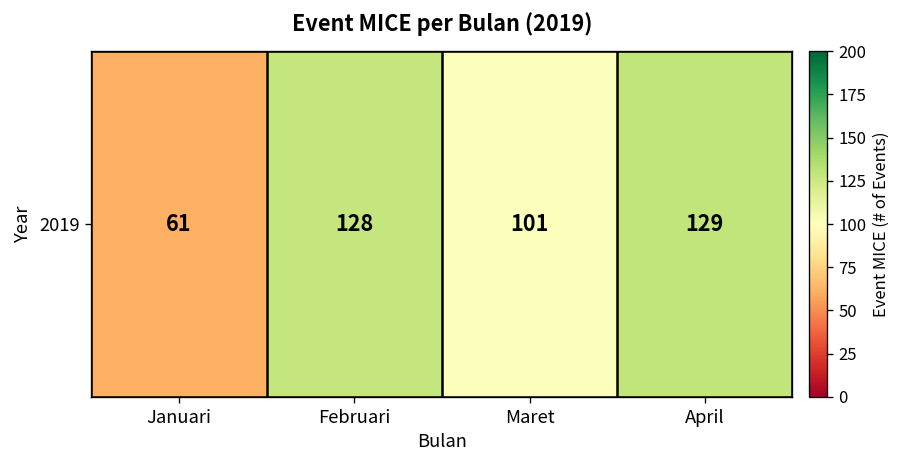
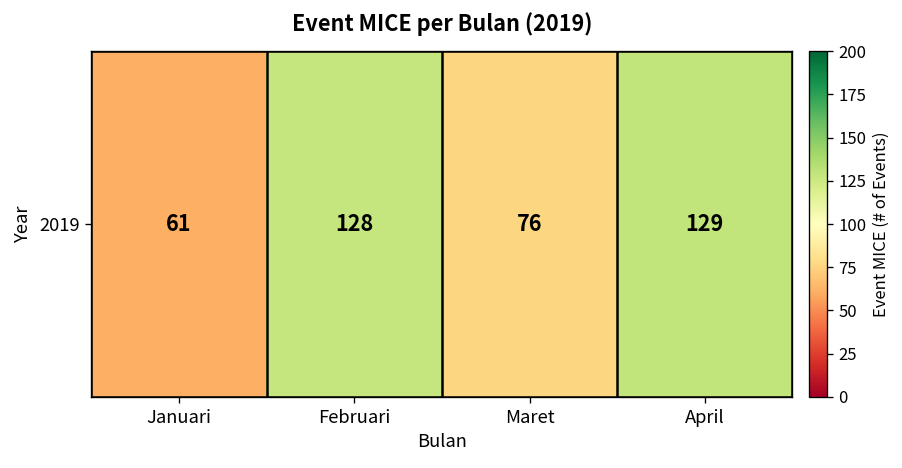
  {
    "2019": {
      "Januari": 61,
      "Februari": 128,
-     "Maret": 101,
+     "Maret": 76,
      "April": 129
    }
  }
